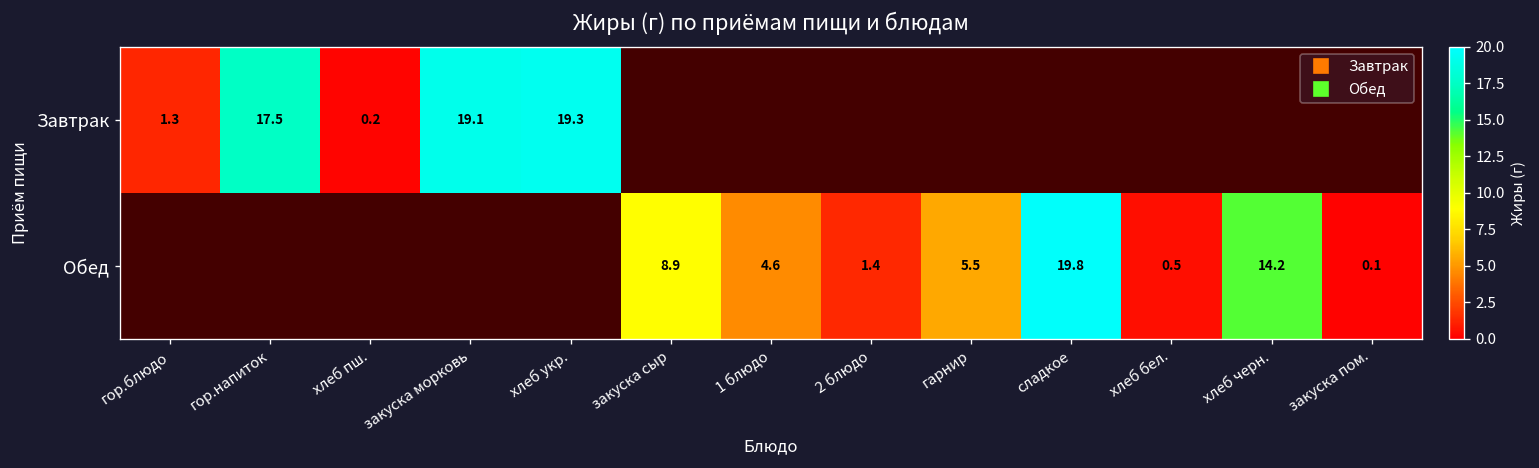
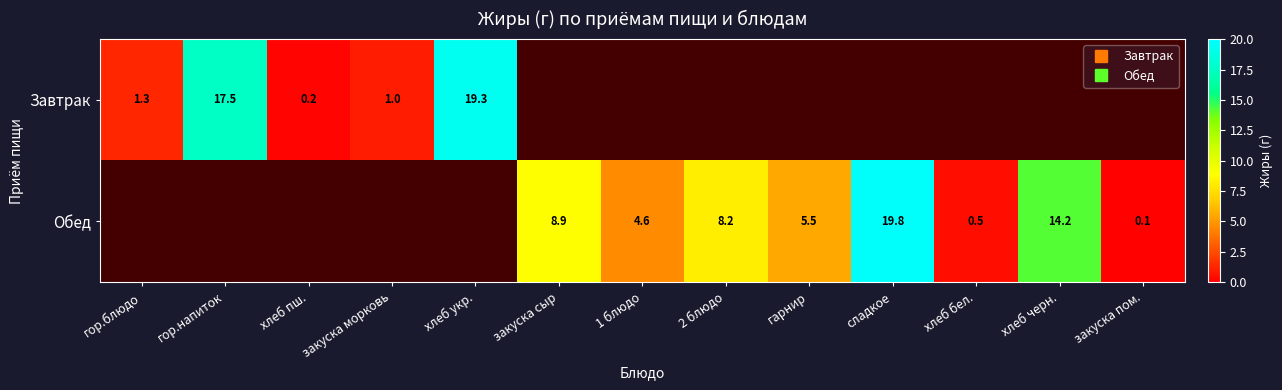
  {
    "Завтрак": {
      "гор.блюдо": 1.3,
      "гор.напиток": 17.5,
      "хлеб пш.": 0.2,
-     "закуска морковь": 19.1,
+     "закуска морковь": 1.0,
      "хлеб укр.": 19.3
    },
    "Обед": {
      "закуска сыр": 8.9,
      "1 блюдо": 4.6,
-     "2 блюдо": 1.4,
+     "2 блюдо": 8.2,
      "гарнир": 5.5,
      "сладкое": 19.8,
      "хлеб бел.": 0.5,
      "хлеб черн.": 14.2,
      "закуска пом.": 0.1
    }
  }
